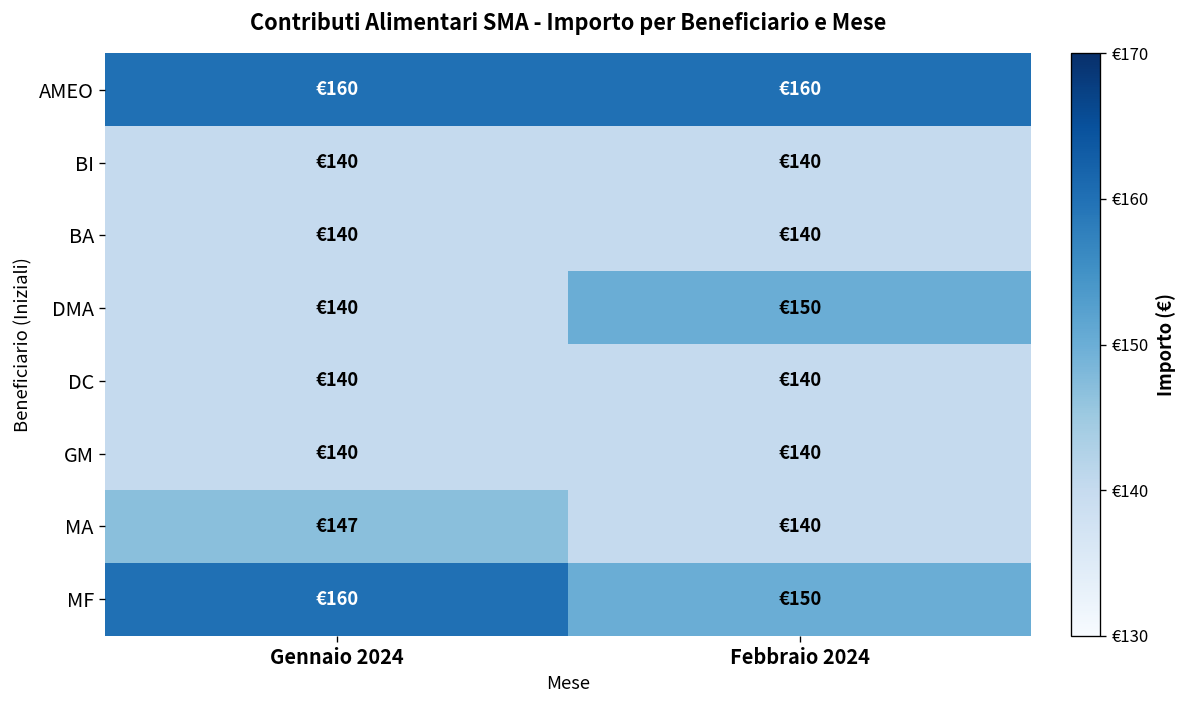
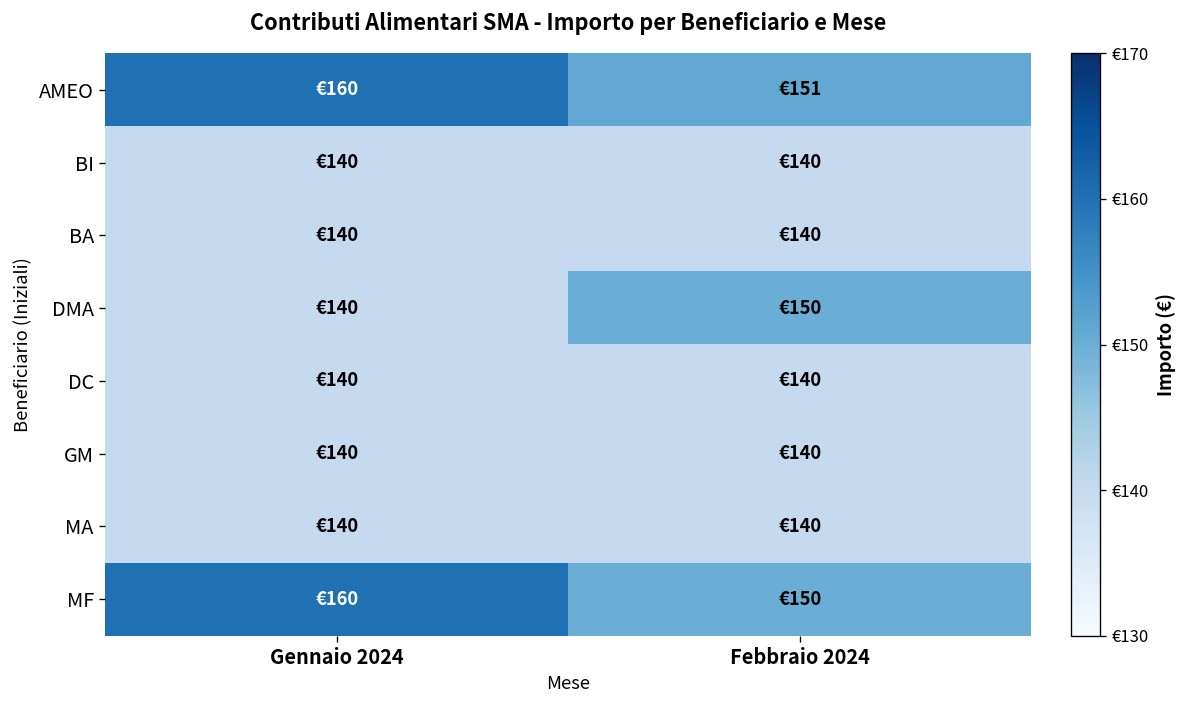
  {
    "AMEO": {
      "Gennaio 2024": "€160",
-     "Febbraio 2024": "€160"
+     "Febbraio 2024": "€151"
    },
    "BI": {
      "Gennaio 2024": "€140",
      "Febbraio 2024": "€140"
    },
    "BA": {
      "Gennaio 2024": "€140",
      "Febbraio 2024": "€140"
    },
    "DMA": {
      "Gennaio 2024": "€140",
      "Febbraio 2024": "€150"
    },
    "DC": {
      "Gennaio 2024": "€140",
      "Febbraio 2024": "€140"
    },
    "GM": {
      "Gennaio 2024": "€140",
      "Febbraio 2024": "€140"
    },
    "MA": {
-     "Gennaio 2024": "€147",
+     "Gennaio 2024": "€140",
      "Febbraio 2024": "€140"
    },
    "MF": {
      "Gennaio 2024": "€160",
      "Febbraio 2024": "€150"
    }
  }
